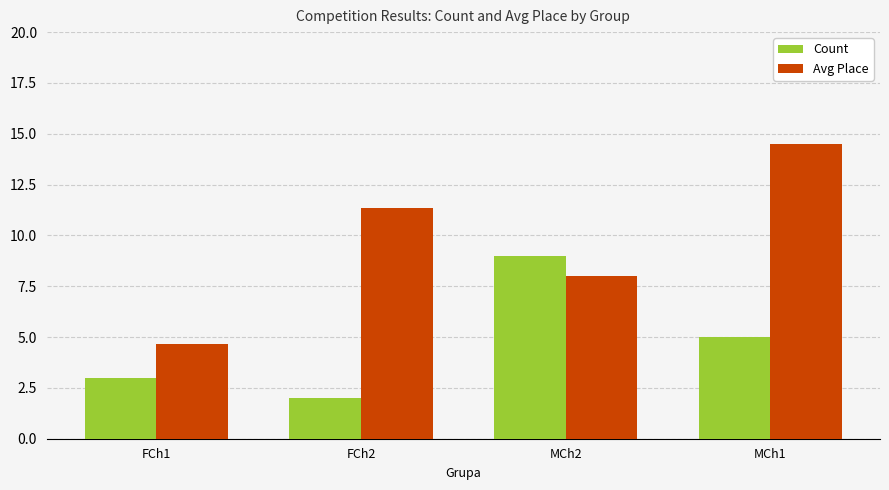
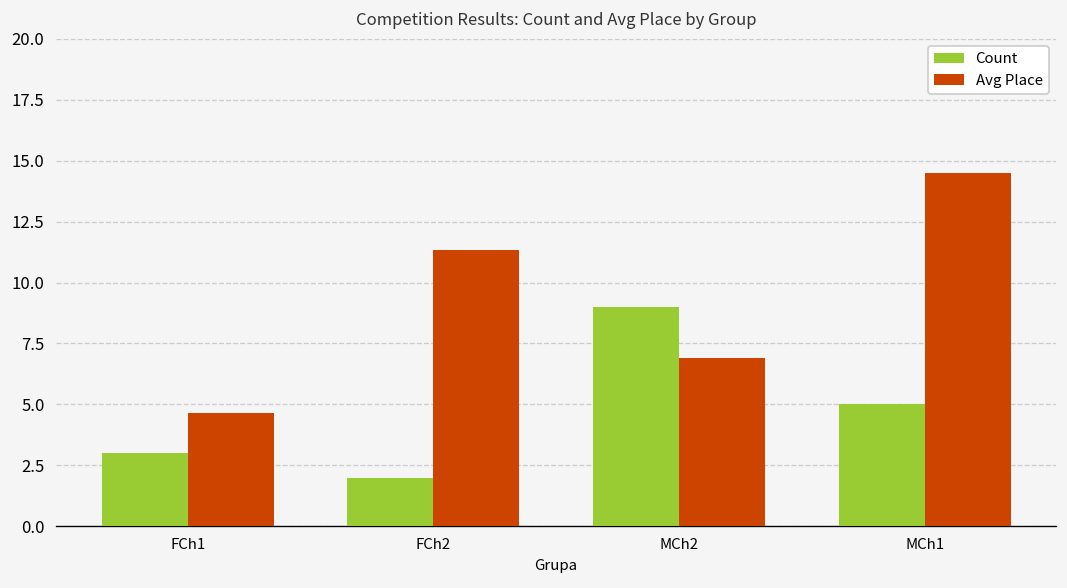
  {
    "Count": {
      "FCh1": 3.0,
      "FCh2": 2.0,
      "MCh2": 9.0,
      "MCh1": 5.0
    },
    "Avg Place": {
      "FCh1": 4.7,
      "FCh2": 11.3,
-     "MCh2": 8.0,
+     "MCh2": 6.9,
      "MCh1": 14.5
    }
  }
